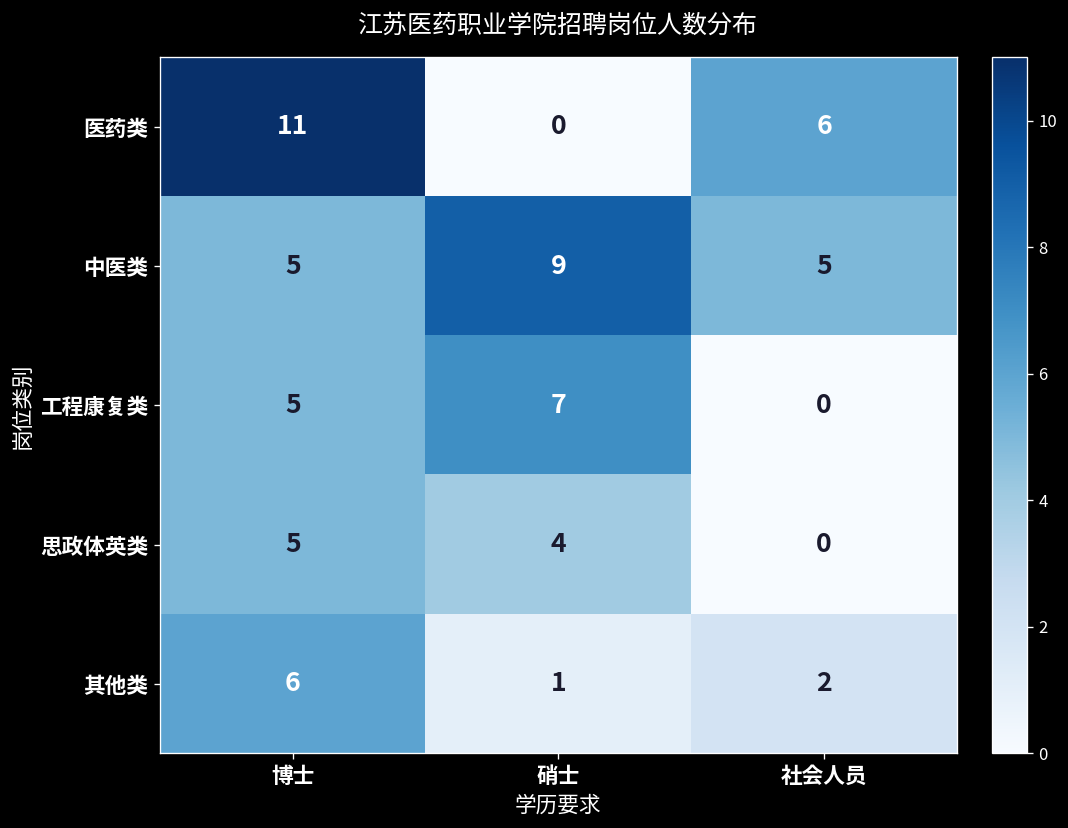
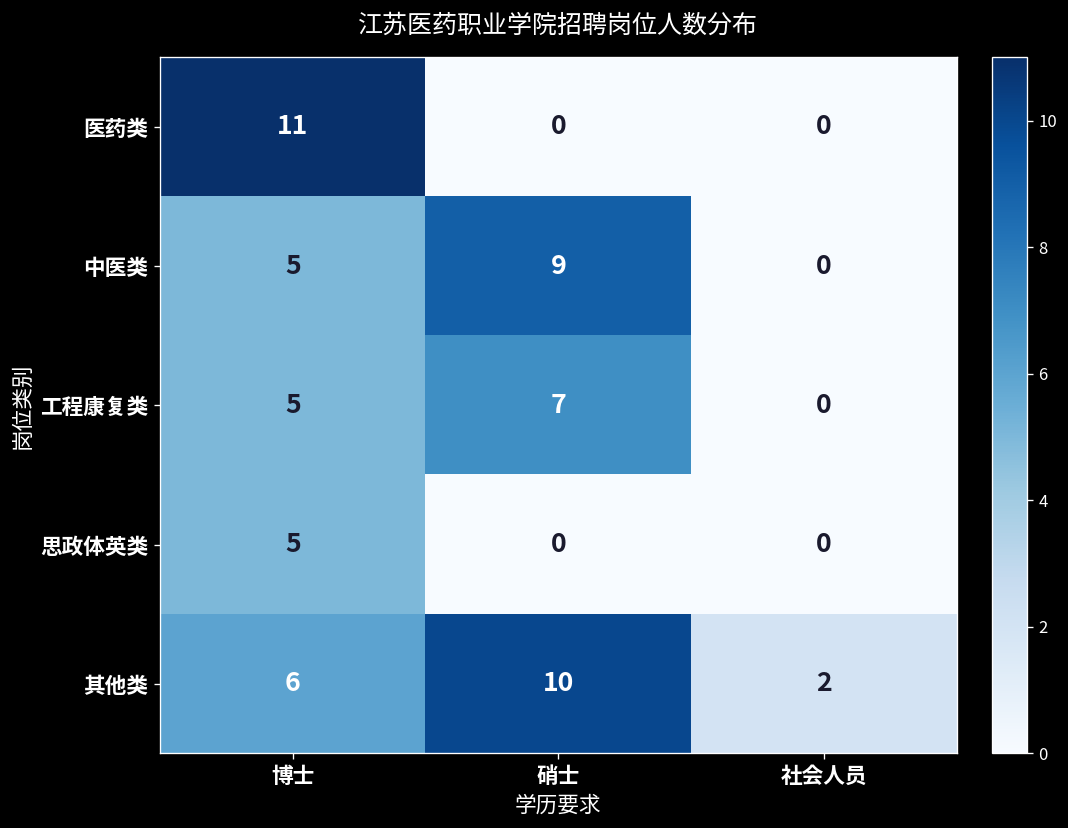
  {
    "医药类": {
      "博士": 11,
      "硝士": 0,
-     "社会人员": 6
+     "社会人员": 0
    },
    "中医类": {
      "博士": 5,
      "硝士": 9,
-     "社会人员": 5
+     "社会人员": 0
    },
    "工程康复类": {
      "博士": 5,
      "硝士": 7,
      "社会人员": 0
    },
    "思政体英类": {
      "博士": 5,
-     "硝士": 4,
+     "硝士": 0,
      "社会人员": 0
    },
    "其他类": {
      "博士": 6,
-     "硝士": 1,
+     "硝士": 10,
      "社会人员": 2
    }
  }
